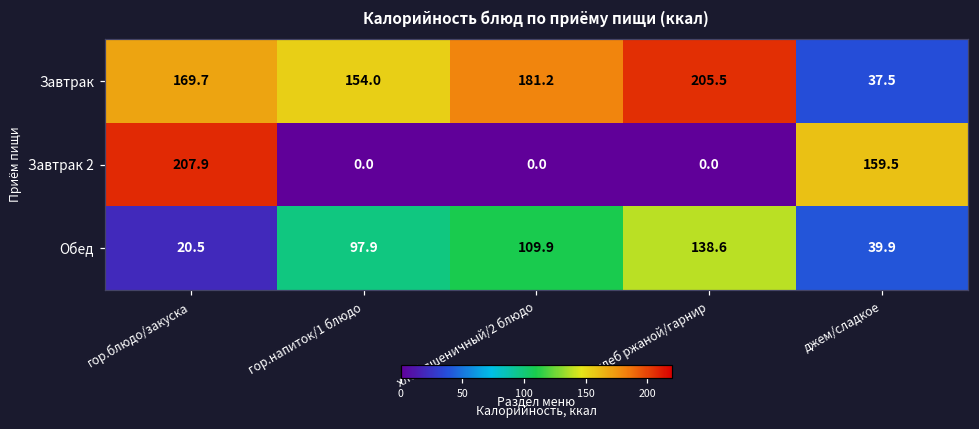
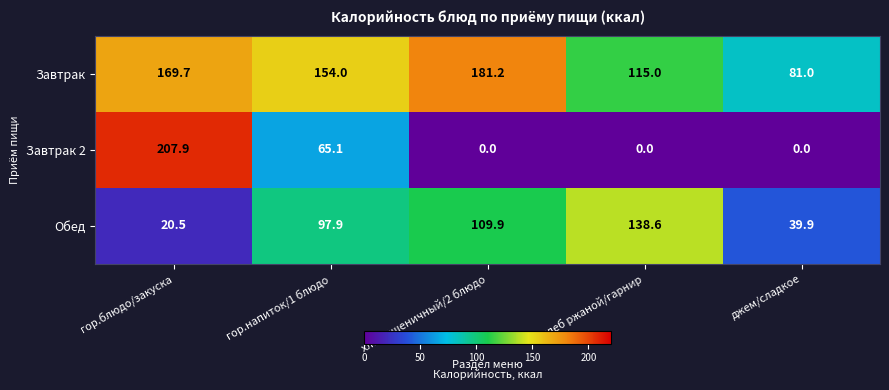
  {
    "Завтрак": {
      "гор.блюдо/закуска": 169.7,
      "гор.напиток/1 блюдо": 154.0,
      "хлеб пшеничный/2 блюдо": 181.2,
-     "хлеб ржаной/гарнир": 205.5,
-     "джем/сладкое": 37.5
+     "хлеб ржаной/гарнир": 115.0,
+     "джем/сладкое": 81.0
    },
    "Завтрак 2": {
      "гор.блюдо/закуска": 207.9,
-     "гор.напиток/1 блюдо": 0.0,
+     "гор.напиток/1 блюдо": 65.1,
      "хлеб пшеничный/2 блюдо": 0.0,
      "хлеб ржаной/гарнир": 0.0,
-     "джем/сладкое": 159.5
+     "джем/сладкое": 0.0
    },
    "Обед": {
      "гор.блюдо/закуска": 20.5,
      "гор.напиток/1 блюдо": 97.9,
      "хлеб пшеничный/2 блюдо": 109.9,
      "хлеб ржаной/гарнир": 138.6,
      "джем/сладкое": 39.9
    }
  }
